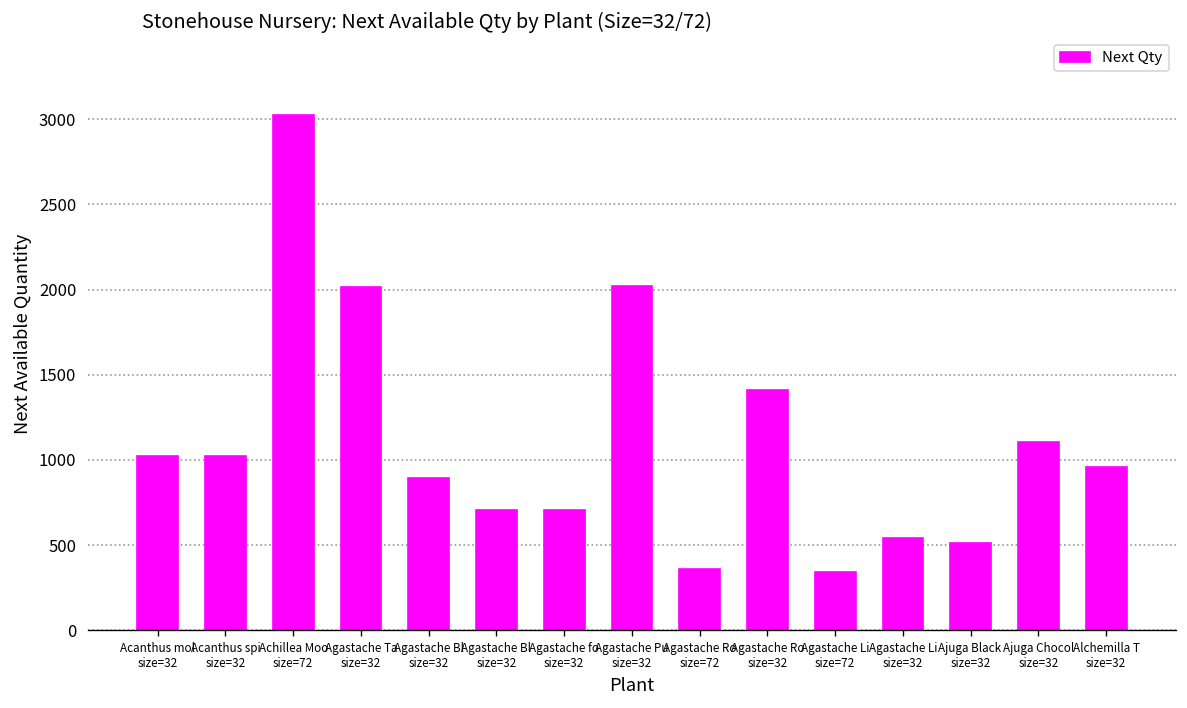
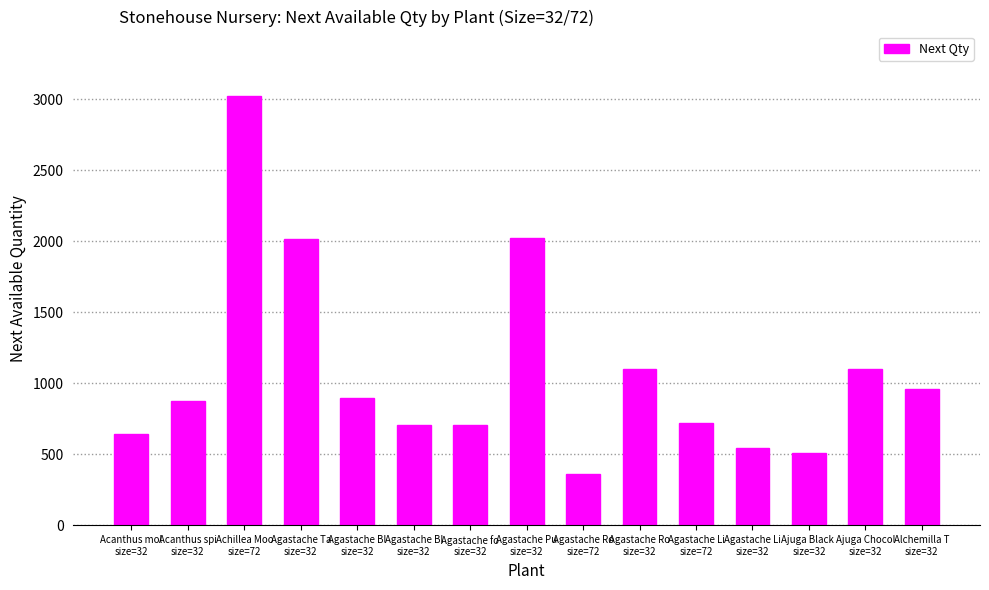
  {
-   "Acanthus mol size=32": 1020,
-   "Acanthus spi size=32": 1020,
+   "Acanthus mol size=32": 640,
+   "Acanthus spi size=32": 880,
    "Achillea Moo size=72": 3020,
    "Agastache Ta size=32": 2020,
    "Agastache fo size=32": 700,
    "Agastache Pu size=32": 2020,
    "Agastache Ro size=72": 360,
-   "Agastache Ro size=32": 1410,
-   "Agastache Li size=72": 340,
+   "Agastache Ro size=32": 1100,
+   "Agastache Li size=72": 720,
    "Agastache Li size=32": 540,
    "Ajuga Black size=32": 510,
    "Ajuga Chocol size=32": 1100,
    "Alchemilla T size=32": 960
  }
